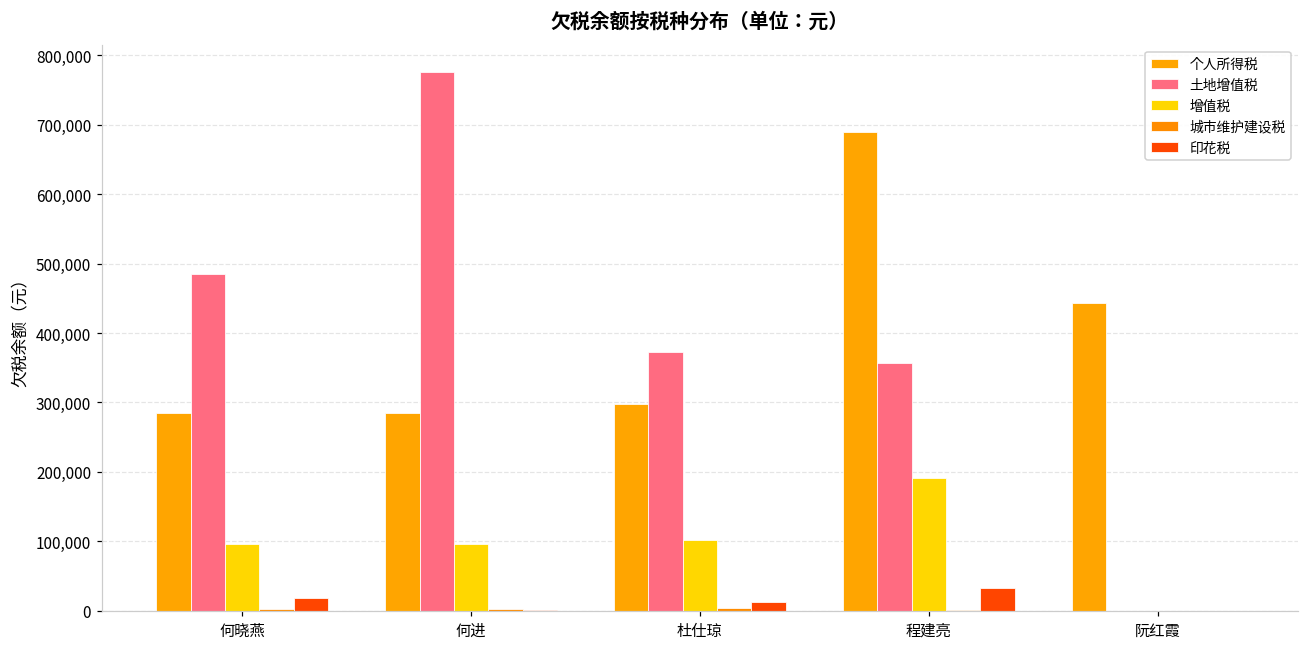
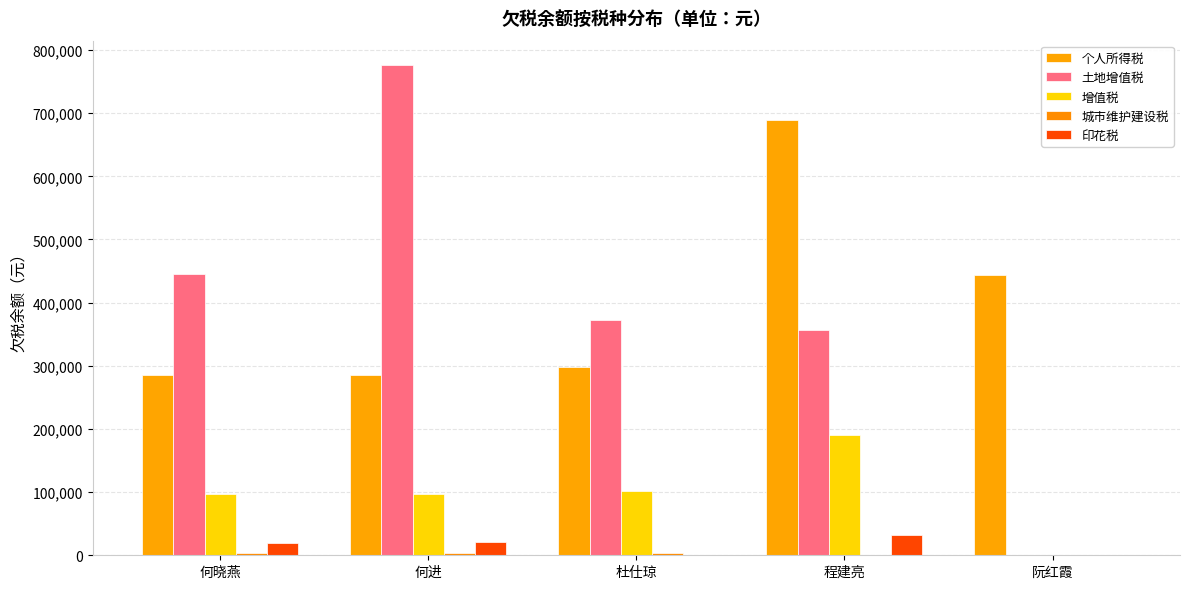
  {
    "土地增值税": {
-     "何晓燕": "490,000",
+     "何晓燕": "450,000",
      "何进": "780,000",
      "杜仕琼": "370,000",
      "程建亮": "360,000",
      "阮红霞": "0"
    },
    "印花税": {
      "何晓燕": "20,000",
-     "何进": "0",
-     "杜仕琼": "10,000",
+     "何进": "20,000",
+     "杜仕琼": "0",
      "程建亮": "30,000",
      "阮红霞": "0"
    }
  }
